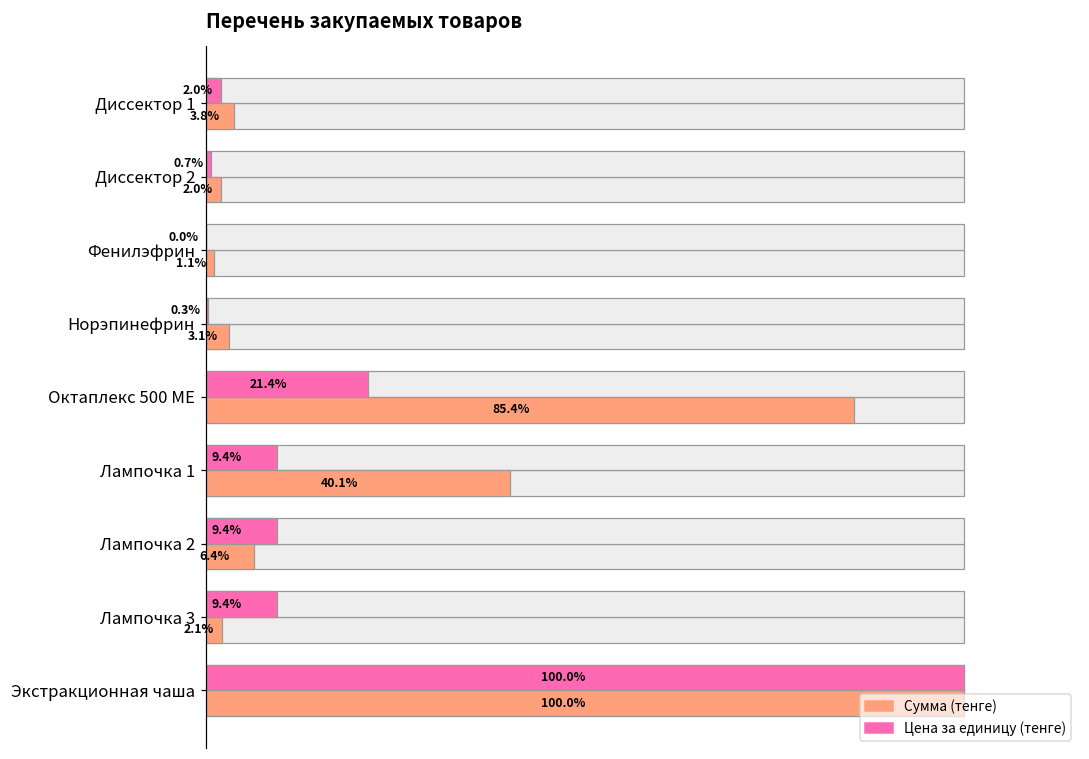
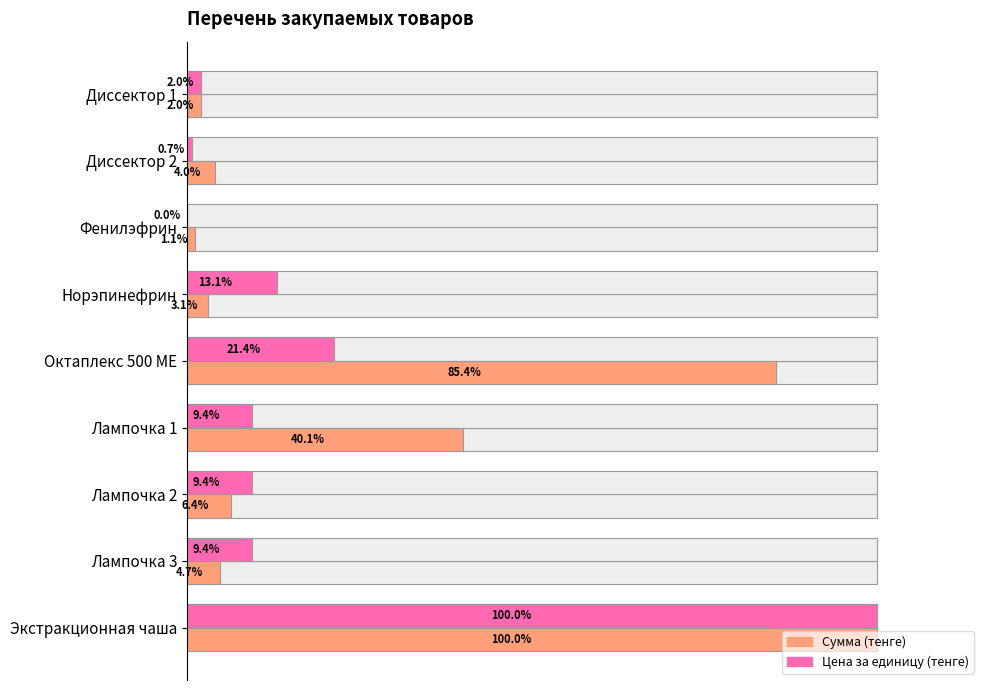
  {
    "Сумма (тенге)": {
-     "Диссектор 1": "3.8%",
-     "Диссектор 2": "2.0%",
-     "Лампочка 3": "2.1%"
+     "Диссектор 1": "2.0%",
+     "Диссектор 2": "4.0%",
+     "Лампочка 3": "4.7%"
    },
    "Цена за единицу (тенге)": {
      "Фенилэфрин": "0.0%",
-     "Норэпинефрин": "0.3%",
+     "Норэпинефрин": "13.1%",
      "Экстракционная чаша": "100.0%"
    }
  }
